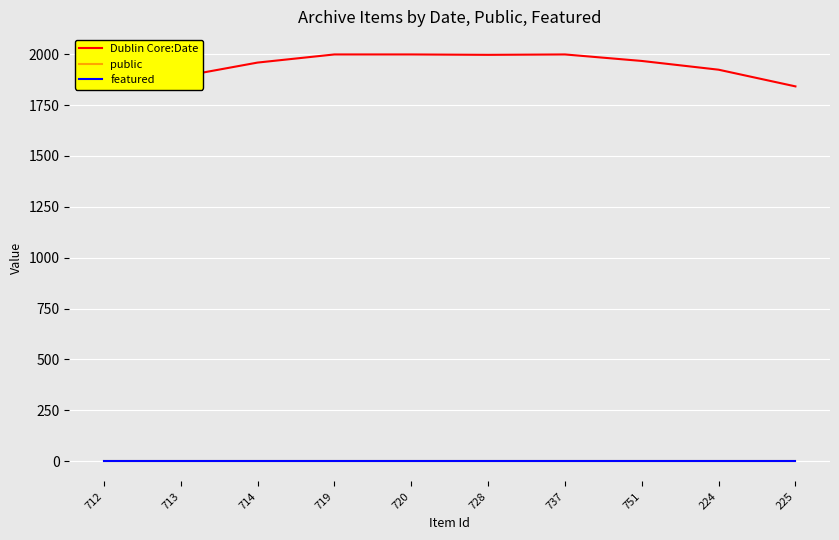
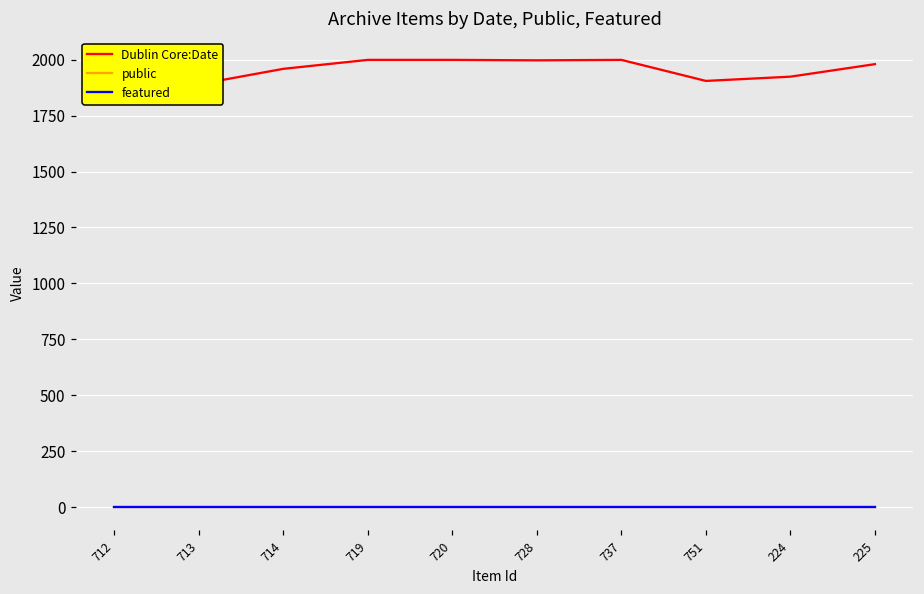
  {
    "Dublin Core:Date": {
      "714": 1960,
      "719": 2000,
      "720": 2000,
      "728": 2000,
      "737": 2000,
-     "751": 1970,
+     "751": 1910,
      "224": 1920,
-     "225": 1840
+     "225": 1980
    },
    "featured": {
      "712": 0,
      "713": 0,
      "714": 0,
      "719": 0,
      "720": 0,
      "728": 0,
      "737": 0,
      "751": 0,
      "224": 0,
      "225": 0
    }
  }
